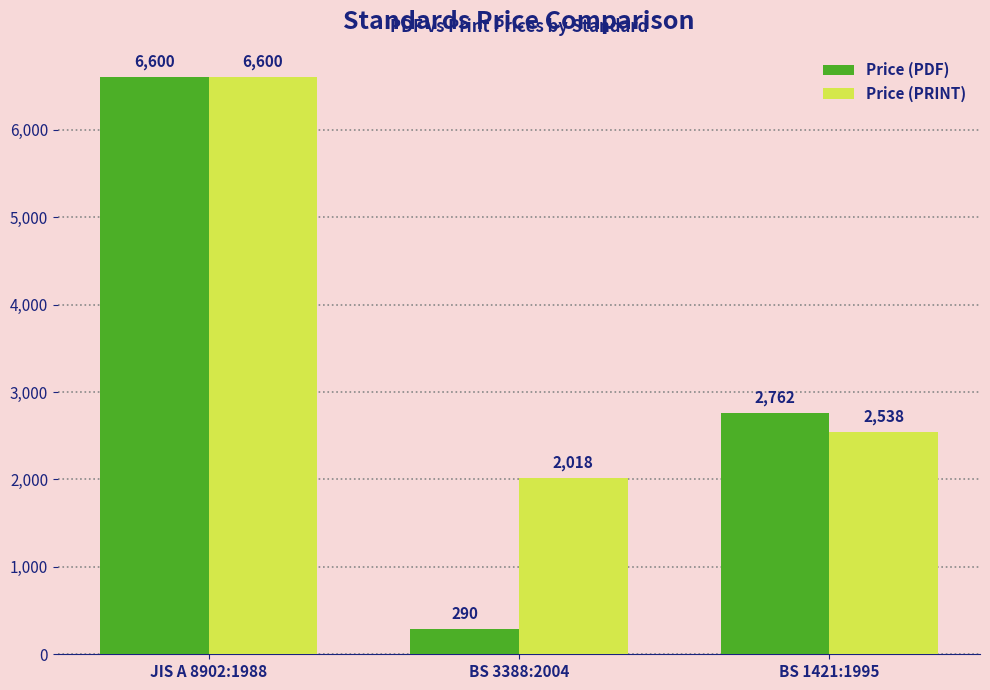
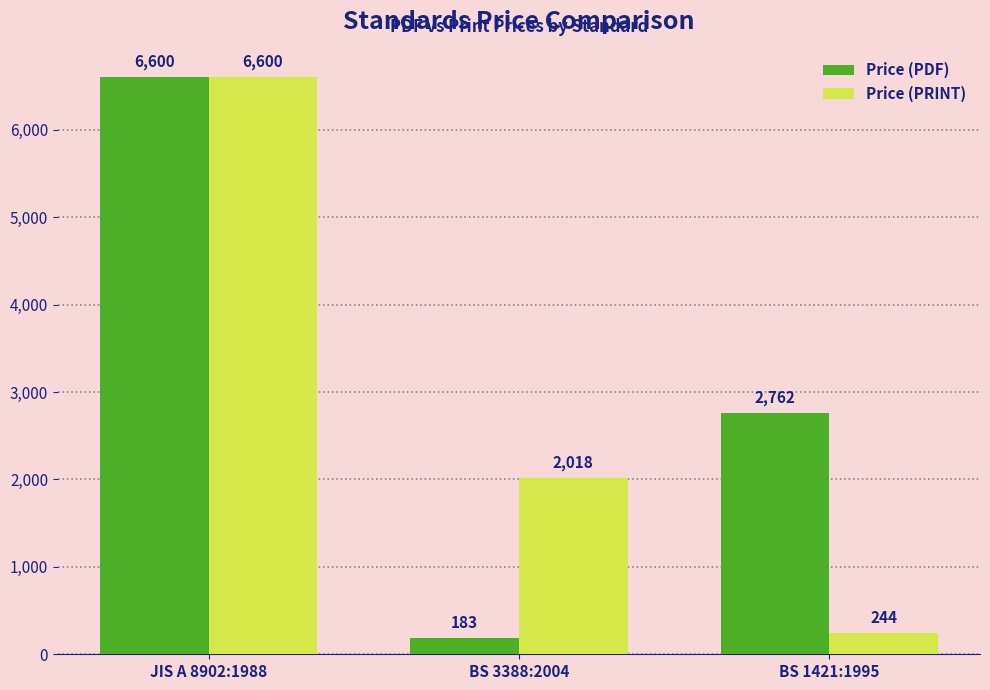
  {
    "Price (PDF)": {
      "JIS A 8902:1988": "6,600",
-     "BS 3388:2004": "290"
+     "BS 3388:2004": "183"
    },
    "Price (PRINT)": {
      "JIS A 8902:1988": "6,600",
      "BS 3388:2004": "2,018",
-     "BS 1421:1995": "2,538"
+     "BS 1421:1995": "244"
    }
  }
